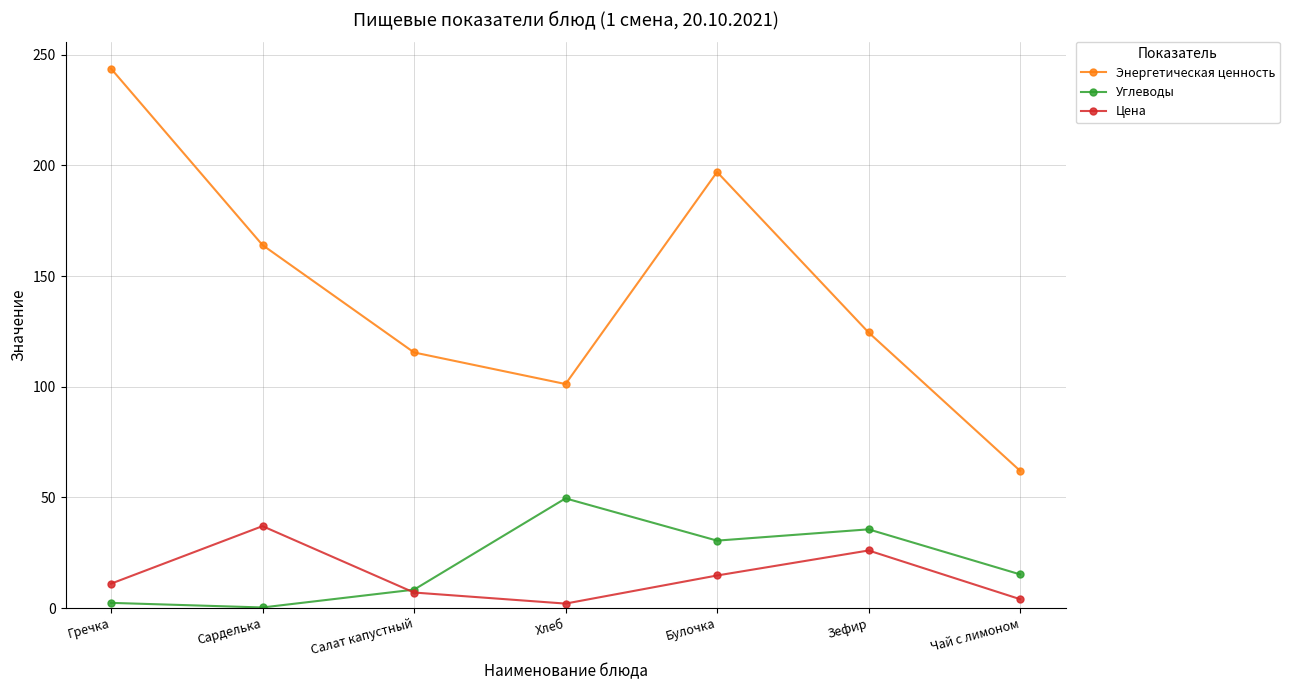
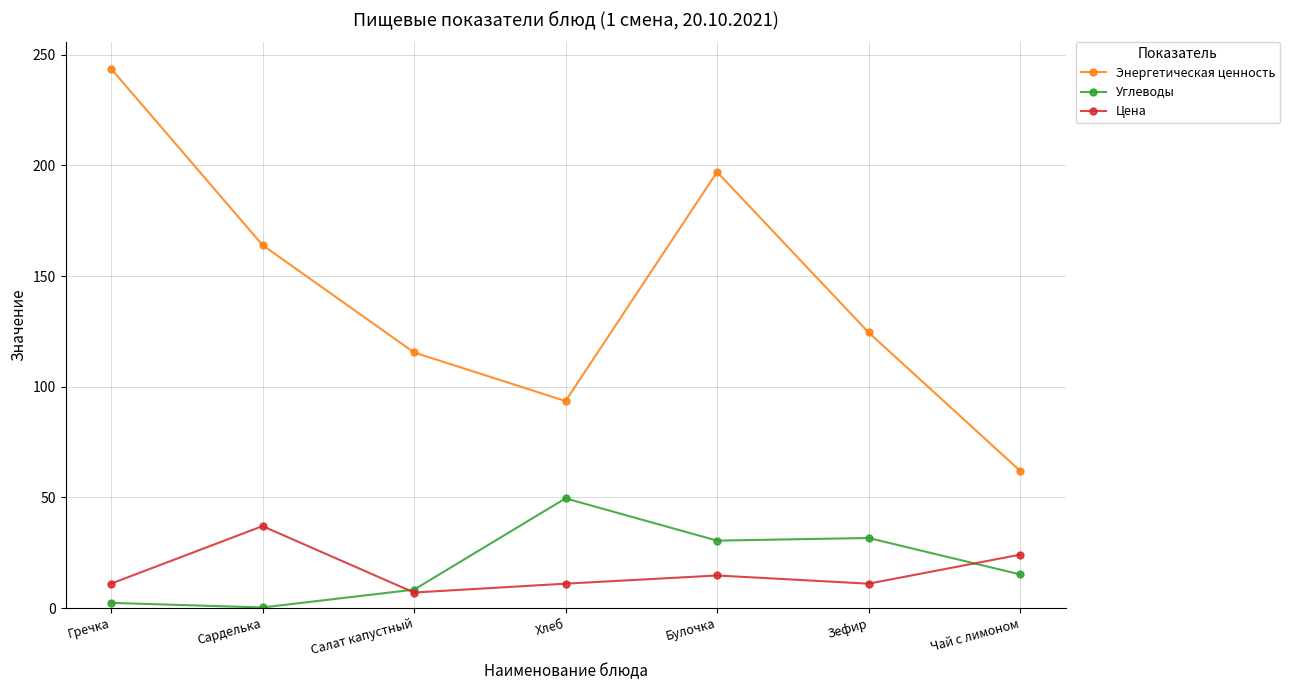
  {
    "Энергетическая ценность": {
      "Гречка": 244,
      "Сарделька": 164,
      "Салат капустный": 115,
-     "Хлеб": 101,
+     "Хлеб": 94,
      "Булочка": 197,
      "Зефир": 125,
      "Чай с лимоном": 62
    },
    "Углеводы": {
      "Гречка": 2,
      "Сарделька": 0,
      "Салат капустный": 8,
      "Хлеб": 50,
      "Булочка": 30,
-     "Зефир": 36,
+     "Зефир": 32,
      "Чай с лимоном": 15
    },
    "Цена": {
      "Гречка": 11,
      "Сарделька": 37,
      "Салат капустный": 7,
-     "Хлеб": 2,
+     "Хлеб": 11,
      "Булочка": 15,
-     "Зефир": 26,
-     "Чай с лимоном": 4
+     "Зефир": 11,
+     "Чай с лимоном": 24
    }
  }
